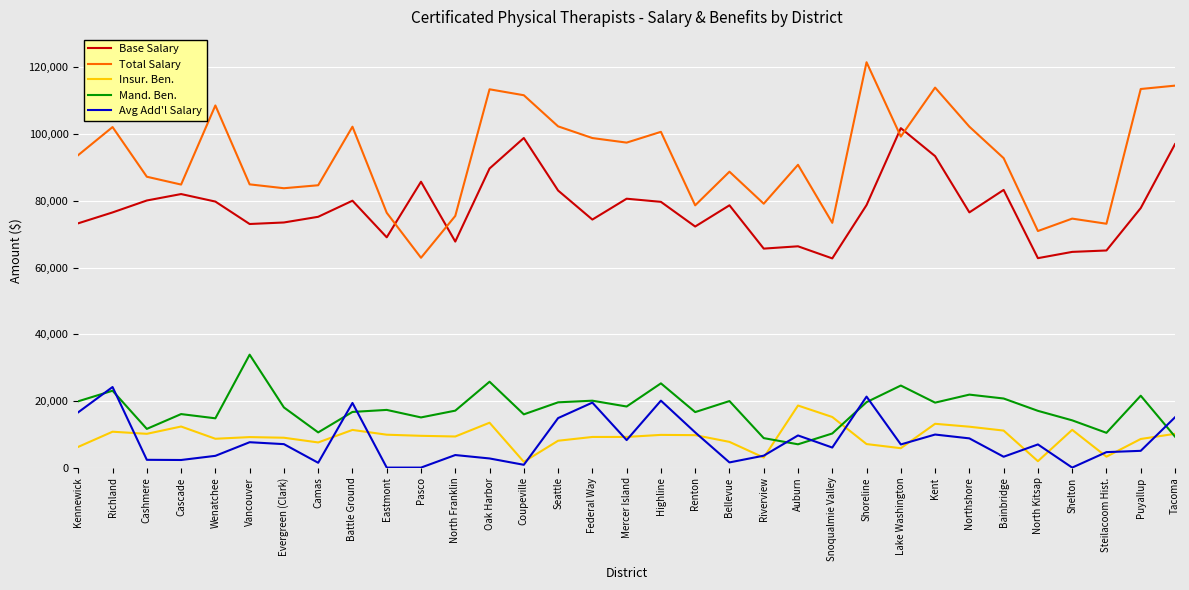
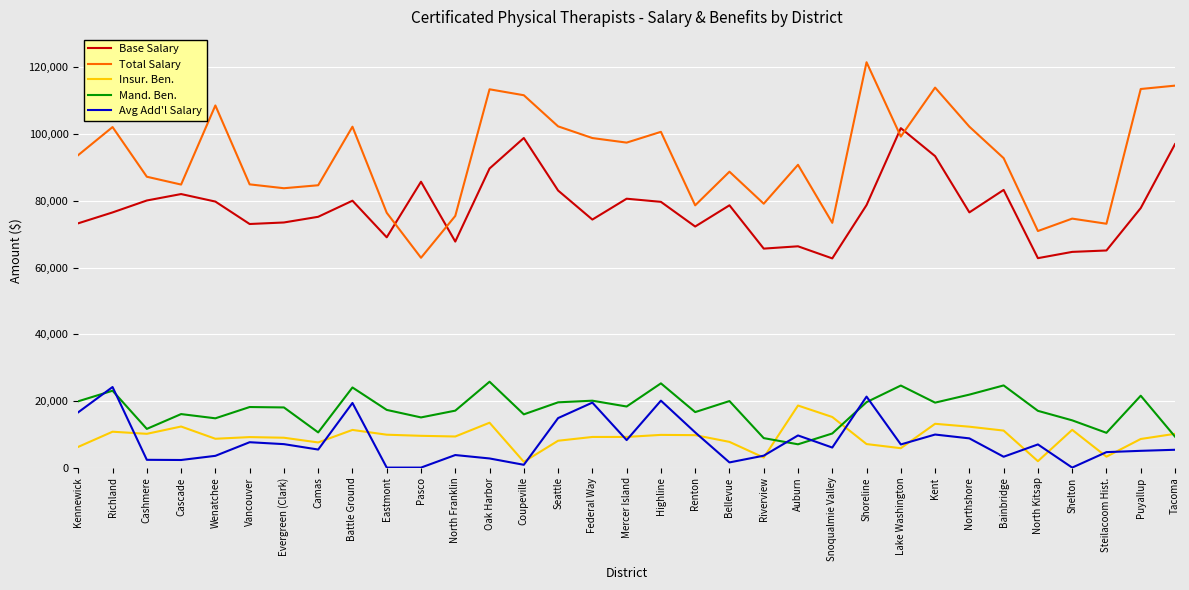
  {
    "Base Salary": {
      "Kennewick": "73,000",
      "Richland": "77,000",
      "Cashmere": "80,000",
      "Cascade": "82,000",
      "Wenatchee": "80,000",
      "Vancouver": "73,000",
      "Evergreen (Clark)": "74,000",
      "Camas": "75,000",
      "Battle Ground": "80,000",
      "Eastmont": "69,000",
      "Pasco": "86,000",
      "North Franklin": "68,000",
      "Oak Harbor": "90,000",
      "Coupeville": "99,000",
      "Seattle": "83,000",
      "Federal Way": "74,000",
      "Mercer Island": "81,000",
      "Highline": "80,000",
      "Renton": "72,000",
      "Bellevue": "79,000",
      "Riverview": "66,000",
      "Auburn": "66,000",
      "Snoqualmie Valley": "63,000",
      "Shoreline": "79,000",
      "Lake Washington": "102,000",
      "Kent": "93,000",
      "Northshore": "77,000",
      "Bainbridge": "83,000",
      "North Kitsap": "63,000",
      "Shelton": "65,000",
      "Steilacoom Hist.": "65,000",
      "Puyallup": "78,000",
      "Tacoma": "97,000"
    },
    "Total Salary": {
      "Kennewick": "94,000",
      "Richland": "102,000",
      "Cashmere": "87,000",
      "Cascade": "85,000",
      "Wenatchee": "109,000",
      "Vancouver": "85,000",
      "Evergreen (Clark)": "84,000",
      "Camas": "85,000",
      "Battle Ground": "102,000",
      "Eastmont": "76,000",
      "Pasco": "63,000",
      "North Franklin": "75,000",
      "Oak Harbor": "113,000",
      "Coupeville": "112,000",
      "Seattle": "102,000",
      "Federal Way": "99,000",
      "Mercer Island": "97,000",
      "Highline": "101,000",
      "Renton": "79,000",
      "Bellevue": "89,000",
      "Riverview": "79,000",
      "Auburn": "91,000",
      "Snoqualmie Valley": "73,000",
      "Shoreline": "122,000",
      "Lake Washington": "99,000",
      "Kent": "114,000",
      "Northshore": "102,000",
      "Bainbridge": "93,000",
      "North Kitsap": "71,000",
      "Shelton": "75,000",
      "Steilacoom Hist.": "73,000",
      "Puyallup": "114,000",
      "Tacoma": "115,000"
    },
    "Insur. Ben.": {
      "Kennewick": "6,000",
      "Richland": "11,000",
      "Cashmere": "10,000",
      "Cascade": "12,000",
      "Wenatchee": "9,000",
      "Vancouver": "9,000",
      "Evergreen (Clark)": "9,000",
      "Camas": "8,000",
      "Battle Ground": "11,000",
      "Eastmont": "10,000",
      "Pasco": "10,000",
      "North Franklin": "9,000",
      "Oak Harbor": "13,000",
      "Coupeville": "2,000",
      "Seattle": "8,000",
      "Federal Way": "9,000",
      "Mercer Island": "9,000",
      "Highline": "10,000",
      "Renton": "10,000",
      "Bellevue": "8,000",
      "Auburn": "19,000",
      "Snoqualmie Valley": "15,000",
      "Shoreline": "7,000",
      "Lake Washington": "6,000",
      "Kent": "13,000",
      "Northshore": "12,000",
      "Bainbridge": "11,000",
      "North Kitsap": "2,000",
      "Shelton": "11,000",
      "Steilacoom Hist.": "3,000",
      "Puyallup": "9,000",
      "Tacoma": "10,000"
    },
    "Mand. Ben.": {
      "Kennewick": "20,000",
      "Richland": "23,000",
      "Cashmere": "12,000",
      "Cascade": "16,000",
      "Wenatchee": "15,000",
-     "Vancouver": "34,000",
+     "Vancouver": "18,000",
      "Evergreen (Clark)": "18,000",
      "Camas": "11,000",
-     "Battle Ground": "17,000",
+     "Battle Ground": "24,000",
      "Eastmont": "17,000",
      "Pasco": "15,000",
      "North Franklin": "17,000",
      "Oak Harbor": "26,000",
      "Coupeville": "16,000",
      "Seattle": "20,000",
      "Mercer Island": "18,000",
      "Highline": "25,000",
      "Renton": "17,000",
      "Bellevue": "20,000",
      "Riverview": "9,000",
      "Auburn": "7,000",
      "Snoqualmie Valley": "10,000",
      "Shoreline": "20,000",
      "Lake Washington": "25,000",
      "Kent": "19,000",
      "Northshore": "22,000",
-     "Bainbridge": "21,000",
+     "Bainbridge": "25,000",
      "North Kitsap": "17,000",
      "Shelton": "14,000",
      "Steilacoom Hist.": "10,000",
      "Puyallup": "22,000",
      "Tacoma": "9,000"
    },
    "Avg Add'l Salary": {
      "Kennewick": "17,000",
      "Richland": "24,000",
      "Cashmere": "2,000",
      "Cascade": "2,000",
      "Wenatchee": "4,000",
      "Vancouver": "8,000",
      "Evergreen (Clark)": "7,000",
-     "Camas": "1,000",
+     "Camas": "5,000",
      "Battle Ground": "19,000",
      "Eastmont": "0",
      "Pasco": "0",
      "North Franklin": "4,000",
      "Oak Harbor": "3,000",
      "Coupeville": "1,000",
      "Seattle": "15,000",
      "Mercer Island": "8,000",
      "Highline": "20,000",
      "Renton": "11,000",
      "Bellevue": "2,000",
      "Auburn": "10,000",
      "Snoqualmie Valley": "6,000",
      "Shoreline": "21,000",
      "Lake Washington": "7,000",
      "Kent": "10,000",
      "Northshore": "9,000",
      "Bainbridge": "3,000",
      "North Kitsap": "7,000",
      "Shelton": "0",
      "Steilacoom Hist.": "5,000",
      "Puyallup": "5,000",
-     "Tacoma": "15,000"
+     "Tacoma": "5,000"
    }
  }
